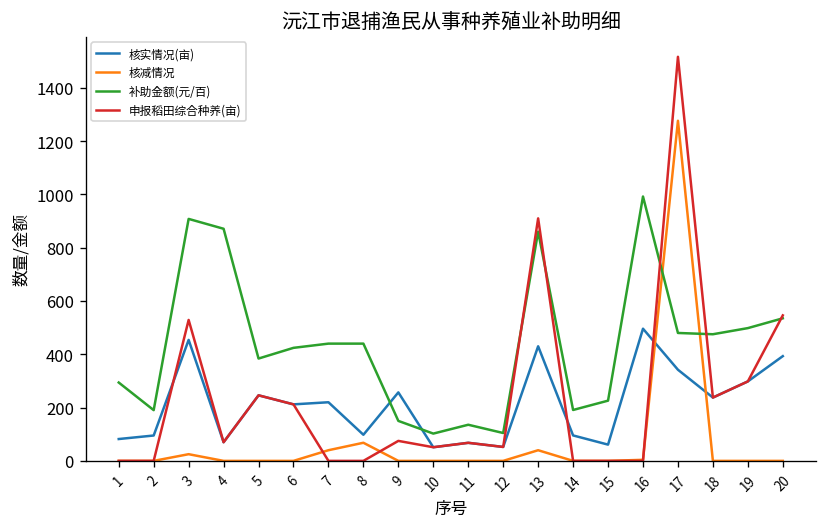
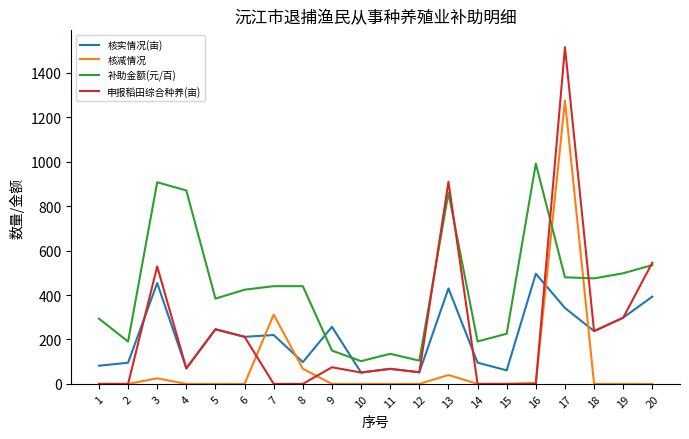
  {
    "核实情况(亩)": {
      "1": 80,
      "2": 100,
      "3": 450,
      "7": 220,
      "8": 100,
      "9": 260,
      "13": 430,
      "14": 100,
      "15": 60,
      "16": 500,
      "17": 340,
      "20": 390
    },
    "核减情况": {
      "3": 30,
      "4": 0,
      "5": 0,
      "6": 0,
-     "7": 40,
+     "7": 310,
      "8": 70,
      "9": 0,
      "10": 0,
      "11": 0,
      "12": 0,
      "13": 40,
      "17": 1280,
      "18": 0,
      "19": 0,
      "20": 0
    },
    "补助金额(元/百)": {
      "1": 290,
      "2": 190,
      "3": 910,
      "4": 870,
      "5": 380,
      "6": 420,
      "7": 440,
      "8": 440,
      "9": 150,
      "10": 100,
      "11": 140,
      "12": 100,
      "13": 860,
      "14": 190,
      "15": 230,
      "16": 990,
      "17": 480,
      "18": 480,
      "19": 500
    },
    "申报稻田综合种养(亩)": {
      "3": 530,
      "7": 0,
      "8": 0,
      "9": 80,
      "13": 910,
      "17": 1520
    }
  }
